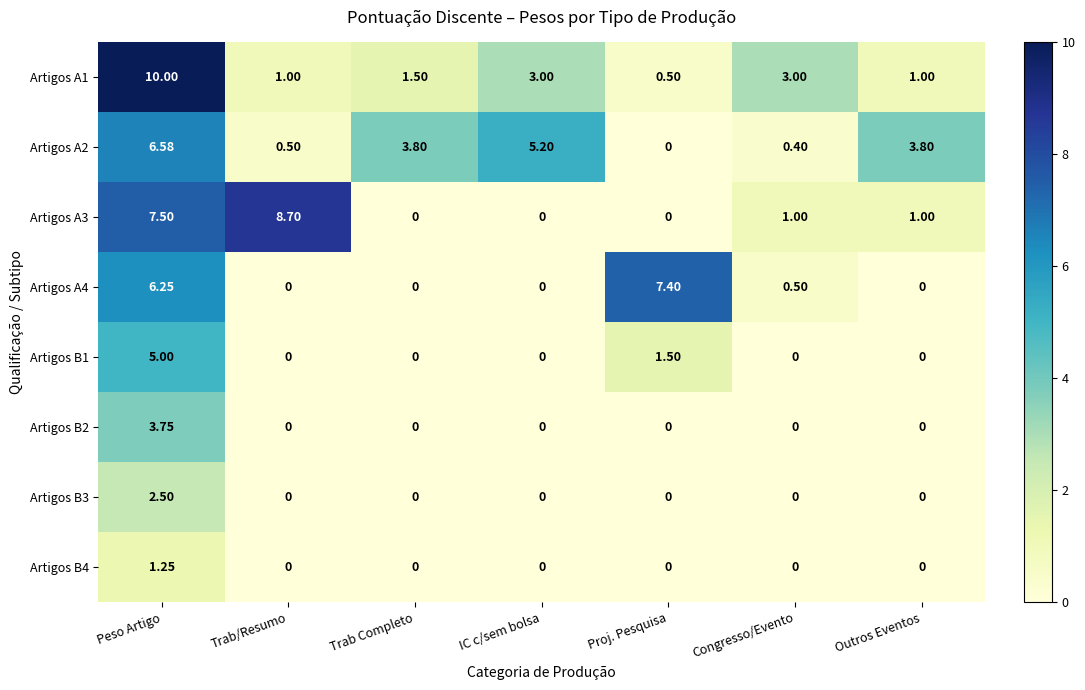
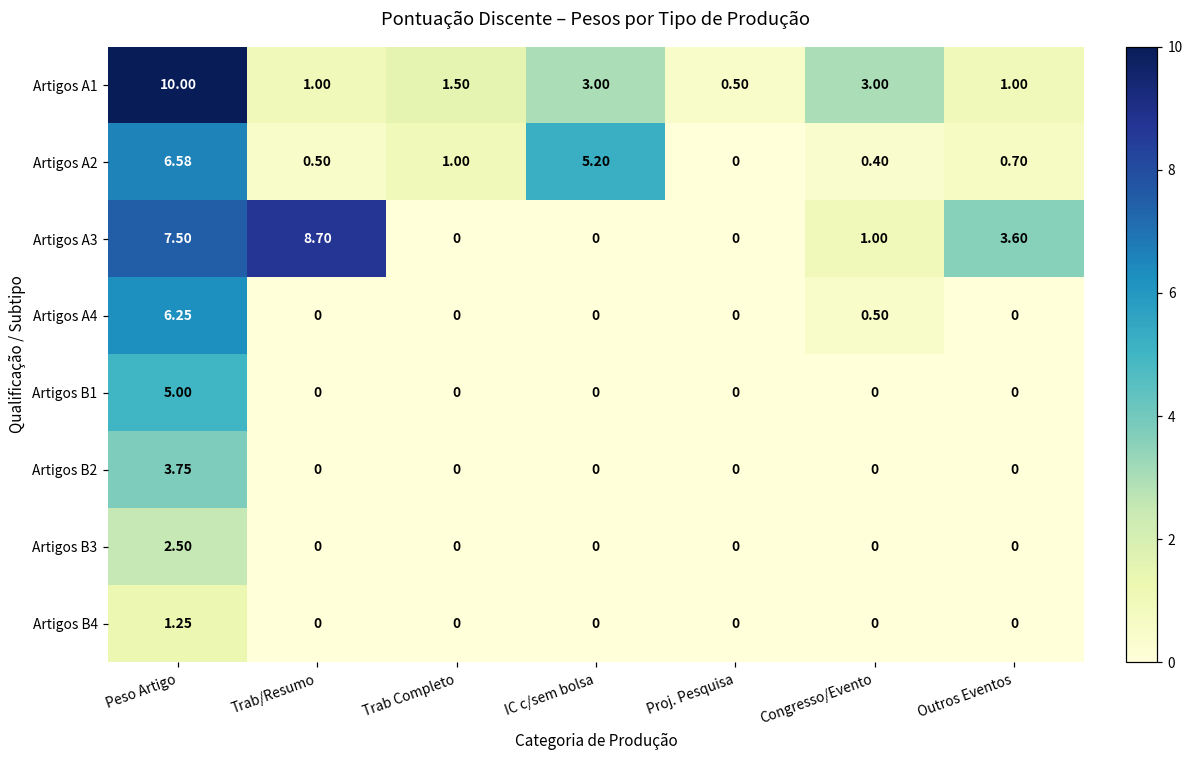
  {
    "Artigos A1": {
      "Peso Artigo": 10.00,
      "Trab/Resumo": 1.00,
      "Trab Completo": 1.50,
      "IC c/sem bolsa": 3.00,
      "Proj. Pesquisa": 0.50,
      "Congresso/Evento": 3.00,
      "Outros Eventos": 1.00
    },
    "Artigos A2": {
      "Peso Artigo": 6.58,
      "Trab/Resumo": 0.50,
-     "Trab Completo": 3.80,
+     "Trab Completo": 1.00,
      "IC c/sem bolsa": 5.20,
      "Proj. Pesquisa": 0,
      "Congresso/Evento": 0.40,
-     "Outros Eventos": 3.80
+     "Outros Eventos": 0.70
    },
    "Artigos A3": {
      "Peso Artigo": 7.50,
      "Trab/Resumo": 8.70,
      "Trab Completo": 0,
      "IC c/sem bolsa": 0,
      "Proj. Pesquisa": 0,
      "Congresso/Evento": 1.00,
-     "Outros Eventos": 1.00
+     "Outros Eventos": 3.60
    },
    "Artigos A4": {
      "Peso Artigo": 6.25,
      "Trab/Resumo": 0,
      "Trab Completo": 0,
      "IC c/sem bolsa": 0,
-     "Proj. Pesquisa": 7.40,
+     "Proj. Pesquisa": 0,
      "Congresso/Evento": 0.50,
      "Outros Eventos": 0
    },
    "Artigos B1": {
      "Peso Artigo": 5.00,
      "Trab/Resumo": 0,
      "Trab Completo": 0,
      "IC c/sem bolsa": 0,
-     "Proj. Pesquisa": 1.50,
+     "Proj. Pesquisa": 0,
      "Congresso/Evento": 0,
      "Outros Eventos": 0
    },
    "Artigos B2": {
      "Peso Artigo": 3.75,
      "Trab/Resumo": 0,
      "Trab Completo": 0,
      "IC c/sem bolsa": 0,
      "Proj. Pesquisa": 0,
      "Congresso/Evento": 0,
      "Outros Eventos": 0
    },
    "Artigos B3": {
      "Peso Artigo": 2.50,
      "Trab/Resumo": 0,
      "Trab Completo": 0,
      "IC c/sem bolsa": 0,
      "Proj. Pesquisa": 0,
      "Congresso/Evento": 0,
      "Outros Eventos": 0
    },
    "Artigos B4": {
      "Peso Artigo": 1.25,
      "Trab/Resumo": 0,
      "Trab Completo": 0,
      "IC c/sem bolsa": 0,
      "Proj. Pesquisa": 0,
      "Congresso/Evento": 0,
      "Outros Eventos": 0
    }
  }
